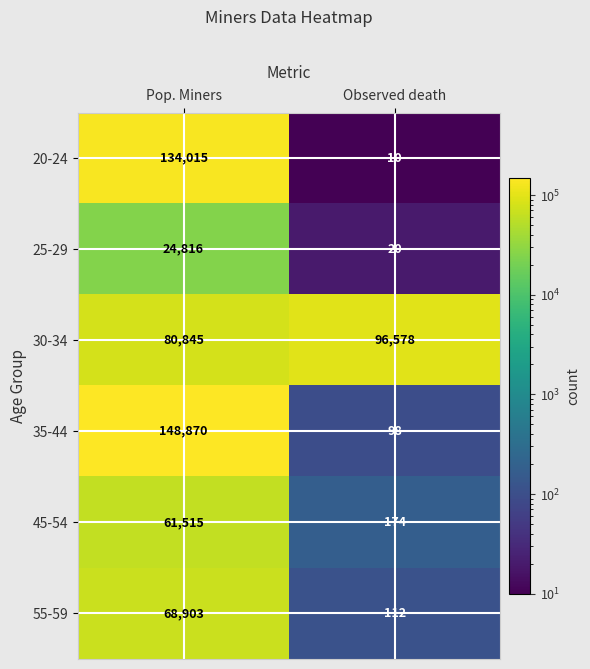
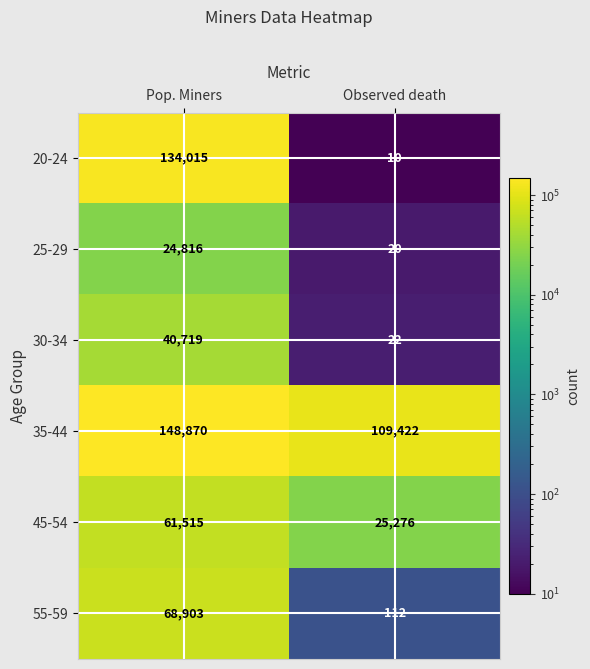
  {
    "20-24": {
      "Pop. Miners": "134,015",
      "Observed death": "10"
    },
    "25-29": {
      "Pop. Miners": "24,816",
      "Observed death": "20"
    },
    "30-34": {
-     "Pop. Miners": "80,845",
-     "Observed death": "96,578"
+     "Pop. Miners": "40,719",
+     "Observed death": "22"
    },
    "35-44": {
      "Pop. Miners": "148,870",
-     "Observed death": "98"
+     "Observed death": "109,422"
    },
    "45-54": {
      "Pop. Miners": "61,515",
-     "Observed death": "174"
+     "Observed death": "25,276"
    },
    "55-59": {
      "Pop. Miners": "68,903",
      "Observed death": "112"
    }
  }
